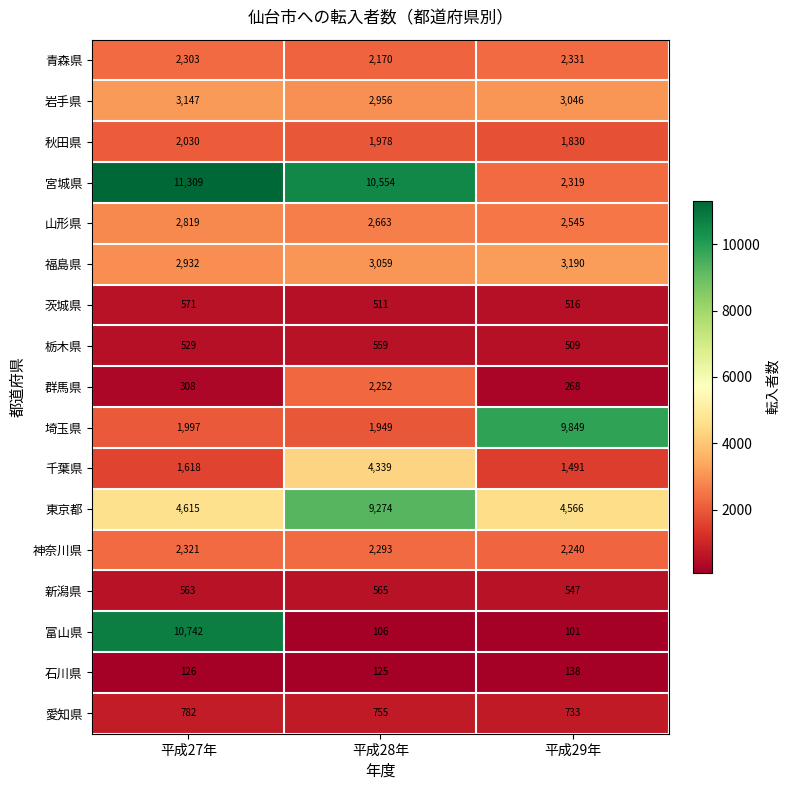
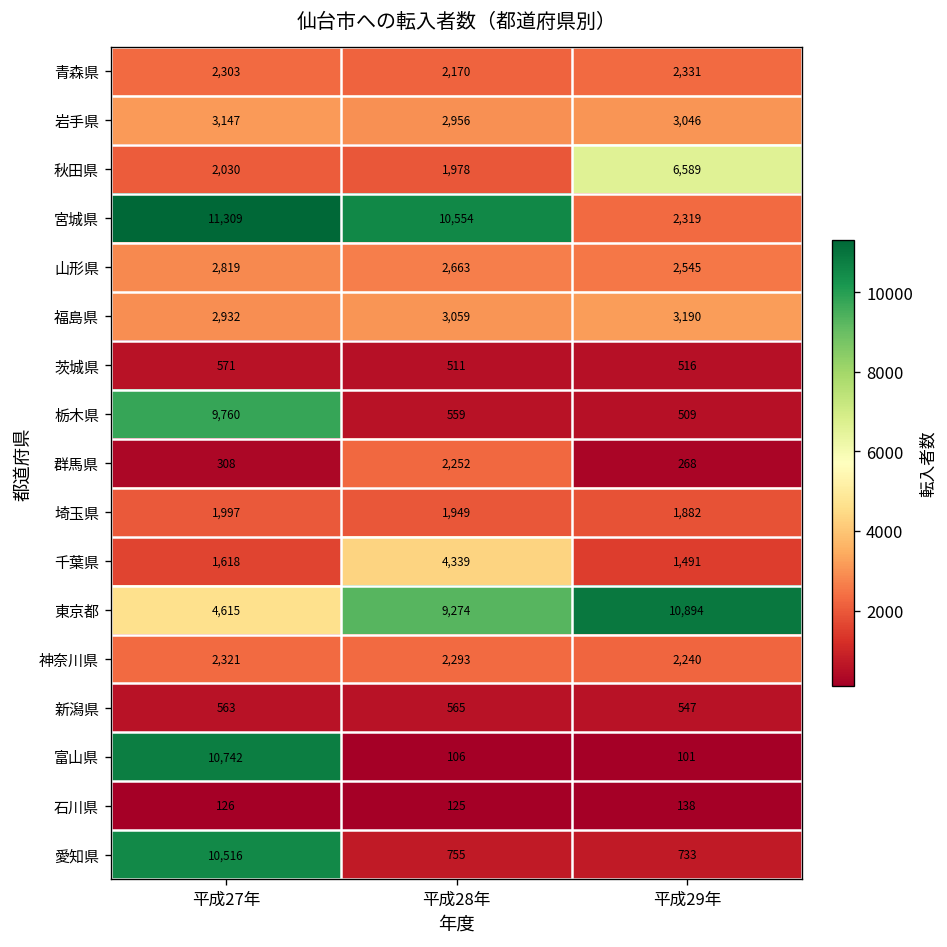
  {
    "青森県": {
      "平成27年": "2,303",
      "平成28年": "2,170",
      "平成29年": "2,331"
    },
    "岩手県": {
      "平成27年": "3,147",
      "平成28年": "2,956",
      "平成29年": "3,046"
    },
    "秋田県": {
      "平成27年": "2,030",
      "平成28年": "1,978",
-     "平成29年": "1,830"
+     "平成29年": "6,589"
    },
    "宮城県": {
      "平成27年": "11,309",
      "平成28年": "10,554",
      "平成29年": "2,319"
    },
    "山形県": {
      "平成27年": "2,819",
      "平成28年": "2,663",
      "平成29年": "2,545"
    },
    "福島県": {
      "平成27年": "2,932",
      "平成28年": "3,059",
      "平成29年": "3,190"
    },
    "茨城県": {
      "平成27年": "571",
      "平成28年": "511",
      "平成29年": "516"
    },
    "栃木県": {
-     "平成27年": "529",
+     "平成27年": "9,760",
      "平成28年": "559",
      "平成29年": "509"
    },
    "群馬県": {
      "平成27年": "308",
      "平成28年": "2,252",
      "平成29年": "268"
    },
    "埼玉県": {
      "平成27年": "1,997",
      "平成28年": "1,949",
-     "平成29年": "9,849"
+     "平成29年": "1,882"
    },
    "千葉県": {
      "平成27年": "1,618",
      "平成28年": "4,339",
      "平成29年": "1,491"
    },
    "東京都": {
      "平成27年": "4,615",
      "平成28年": "9,274",
-     "平成29年": "4,566"
+     "平成29年": "10,894"
    },
    "神奈川県": {
      "平成27年": "2,321",
      "平成28年": "2,293",
      "平成29年": "2,240"
    },
    "新潟県": {
      "平成27年": "563",
      "平成28年": "565",
      "平成29年": "547"
    },
    "富山県": {
      "平成27年": "10,742",
      "平成28年": "106",
      "平成29年": "101"
    },
    "石川県": {
      "平成27年": "126",
      "平成28年": "125",
      "平成29年": "138"
    },
    "愛知県": {
-     "平成27年": "782",
+     "平成27年": "10,516",
      "平成28年": "755",
      "平成29年": "733"
    }
  }
